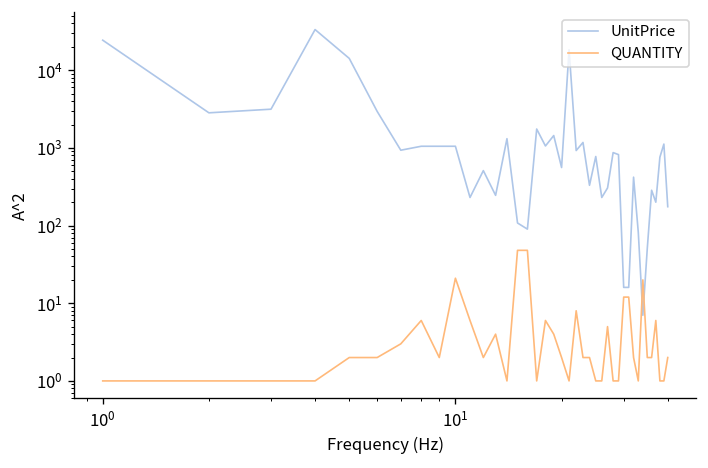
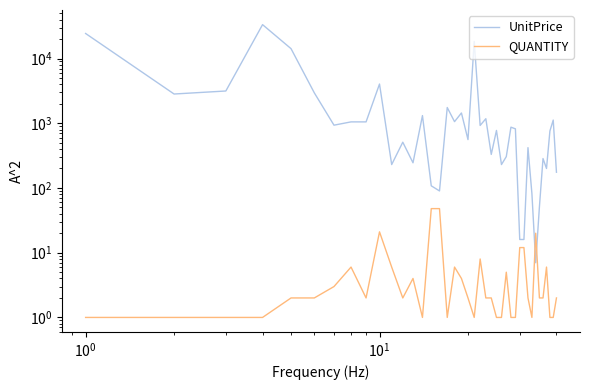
  {
    "UnitPrice": {
      "10^0": 24000,
-     "10^1": 1100
+     "10^1": 4000
    },
    "QUANTITY": {
      "10^0": 1,
      "10^1": 21
    }
  }
